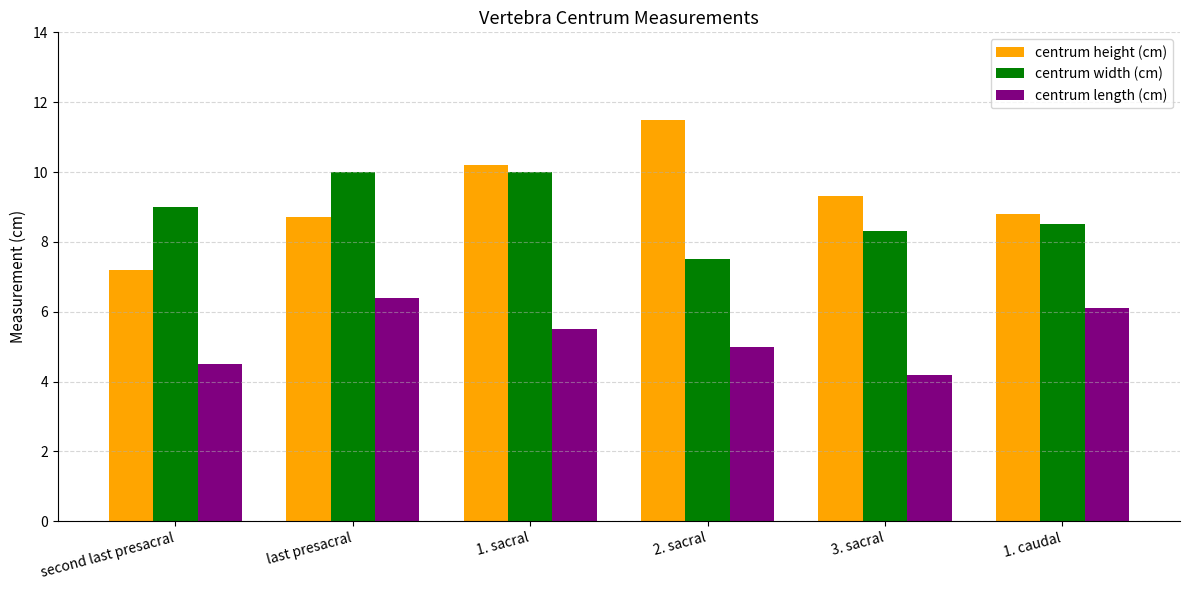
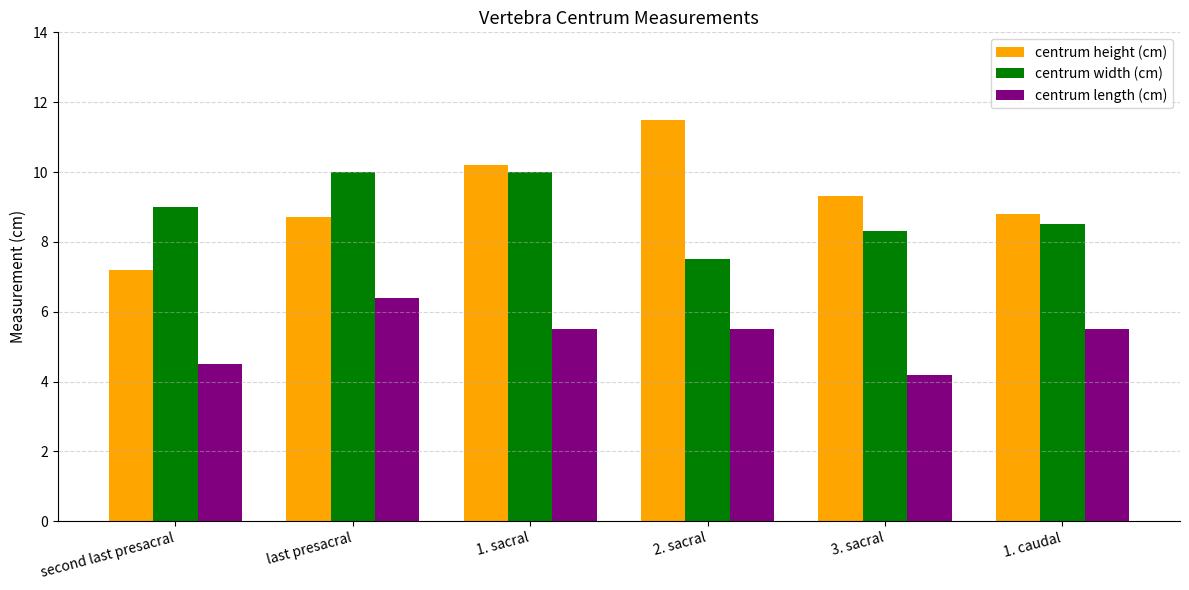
  {
    "centrum height (cm)": {
      "second last presacral": 7.2,
      "last presacral": 8.7,
      "1. sacral": 10.2,
      "2. sacral": 11.5,
      "3. sacral": 9.3,
      "1. caudal": 8.8
    },
    "centrum width (cm)": {
      "second last presacral": 9.0,
      "last presacral": 10.0,
      "1. sacral": 10.0,
      "2. sacral": 7.5,
      "3. sacral": 8.3,
      "1. caudal": 8.5
    },
    "centrum length (cm)": {
      "second last presacral": 4.5,
      "last presacral": 6.4,
      "1. sacral": 5.5,
-     "2. sacral": 5.0,
+     "2. sacral": 5.5,
      "3. sacral": 4.2,
-     "1. caudal": 6.1
+     "1. caudal": 5.5
    }
  }
